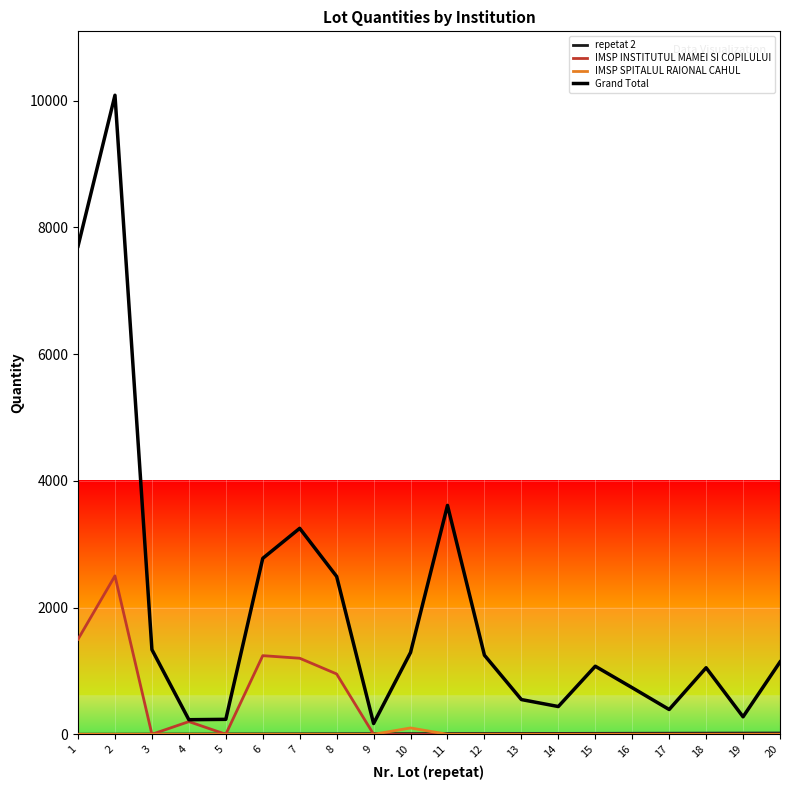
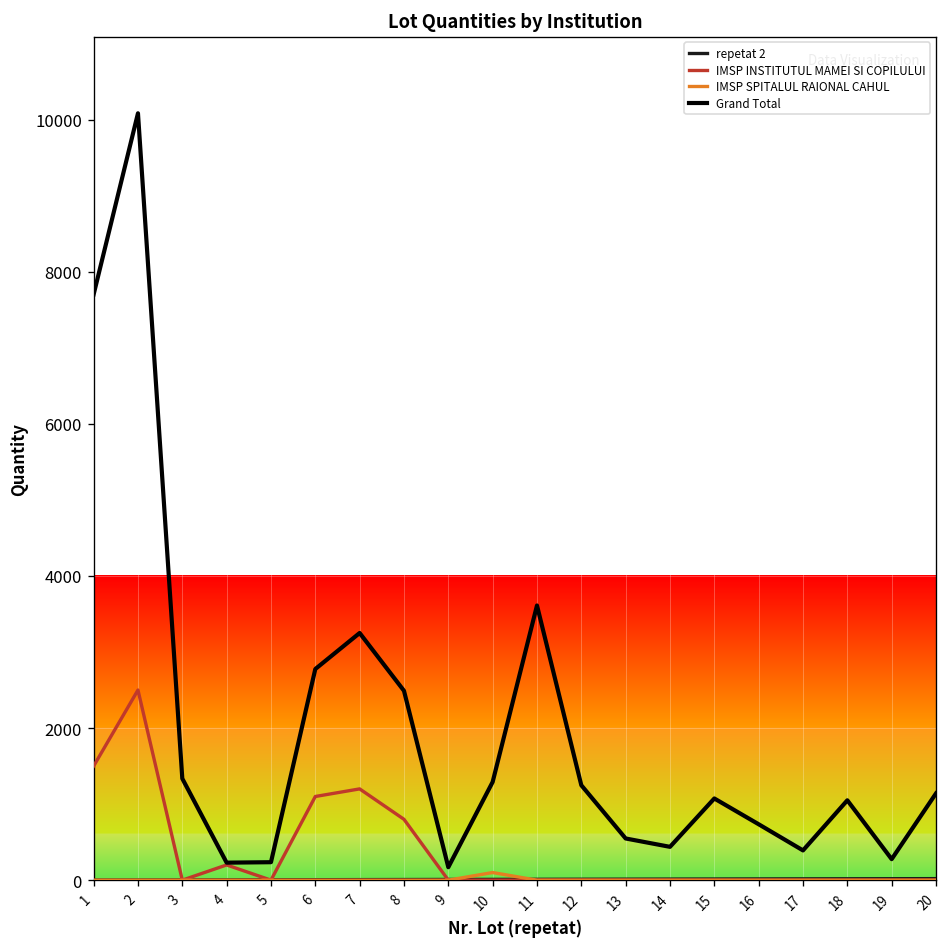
  {
    "IMSP INSTITUTUL MAMEI SI COPILULUI": {
      "1": 1500,
      "2": 2500,
-     "6": 1200,
+     "6": 1100,
      "7": 1200,
-     "8": 1000
+     "8": 800
    },
    "IMSP SPITALUL RAIONAL CAHUL": {
      "10": 100
    }
  }
